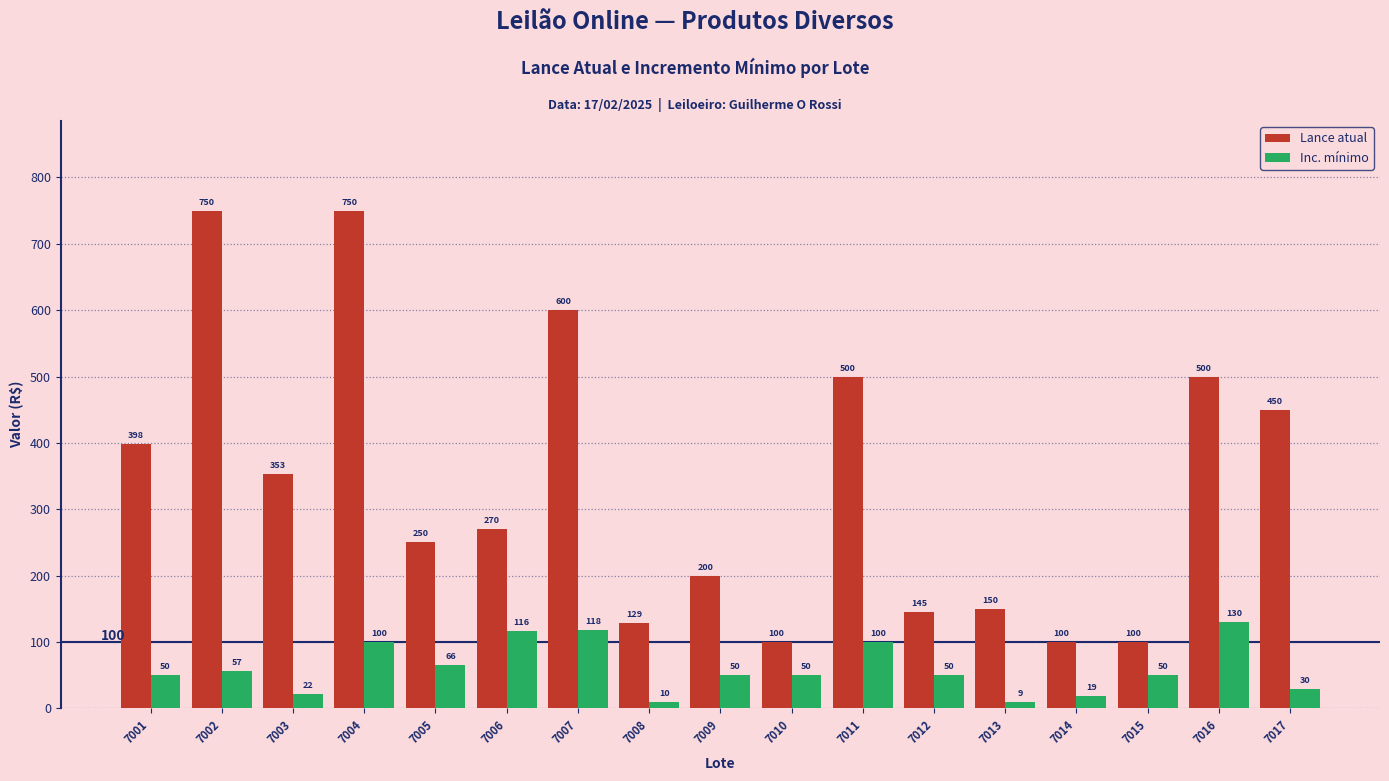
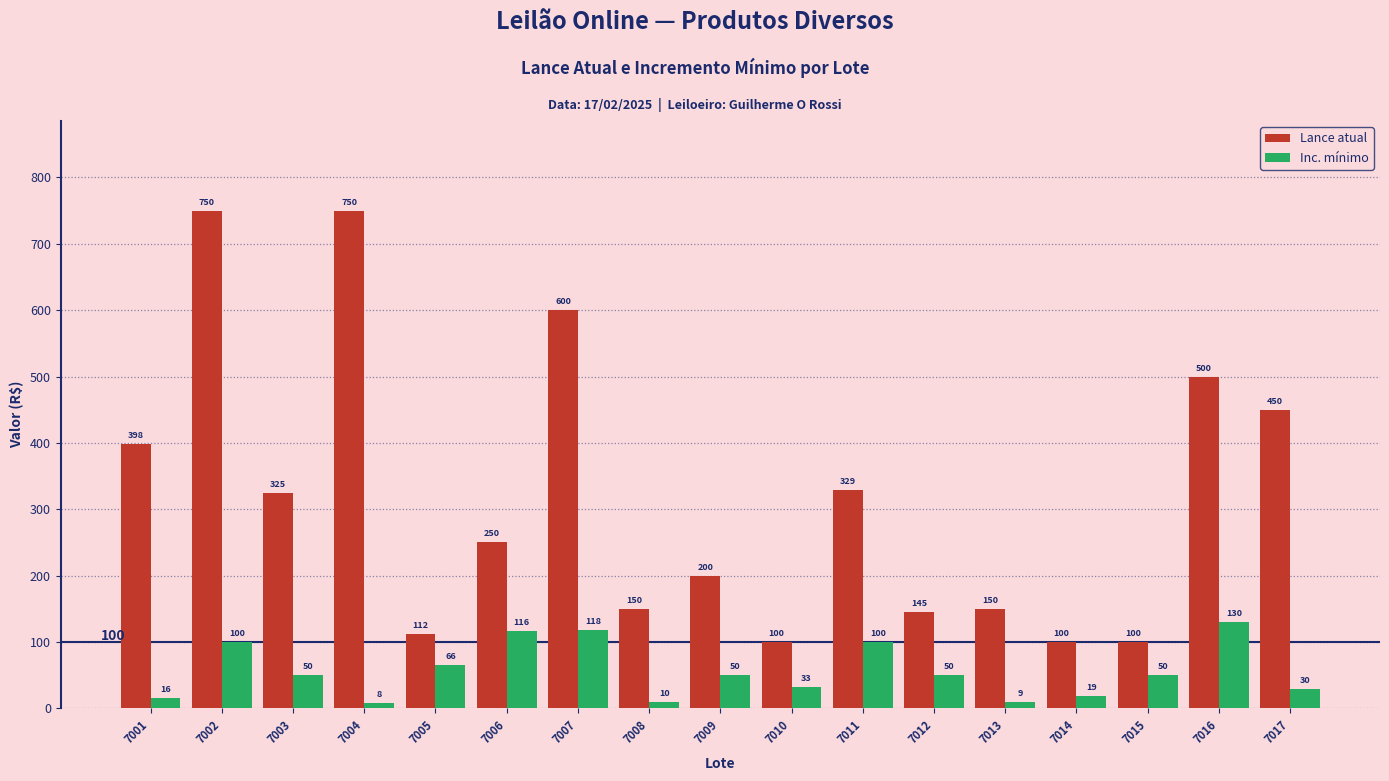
  {
    "Lance atual": {
      "7001": 398,
      "7002": 750,
-     "7003": 353,
+     "7003": 325,
      "7004": 750,
-     "7005": 250,
-     "7006": 270,
+     "7005": 112,
+     "7006": 250,
      "7007": 600,
-     "7008": 129,
+     "7008": 150,
      "7009": 200,
      "7010": 100,
-     "7011": 500,
+     "7011": 329,
      "7012": 145,
      "7013": 150,
      "7014": 100,
      "7015": 100,
      "7016": 500,
      "7017": 450
    },
    "Inc. mínimo": {
-     "7001": 50,
-     "7002": 57,
-     "7003": 22,
-     "7004": 100,
+     "7001": 16,
+     "7002": 100,
+     "7003": 50,
+     "7004": 8,
      "7005": 66,
      "7006": 116,
      "7007": 118,
      "7008": 10,
      "7009": 50,
-     "7010": 50,
+     "7010": 33,
      "7011": 100,
      "7012": 50,
      "7013": 9,
      "7014": 19,
      "7015": 50,
      "7016": 130,
      "7017": 30
    }
  }
